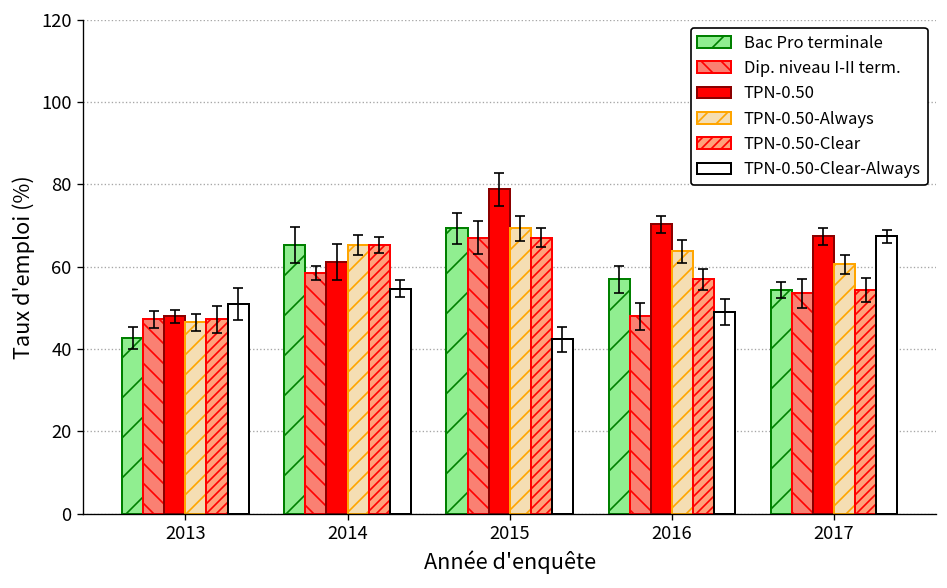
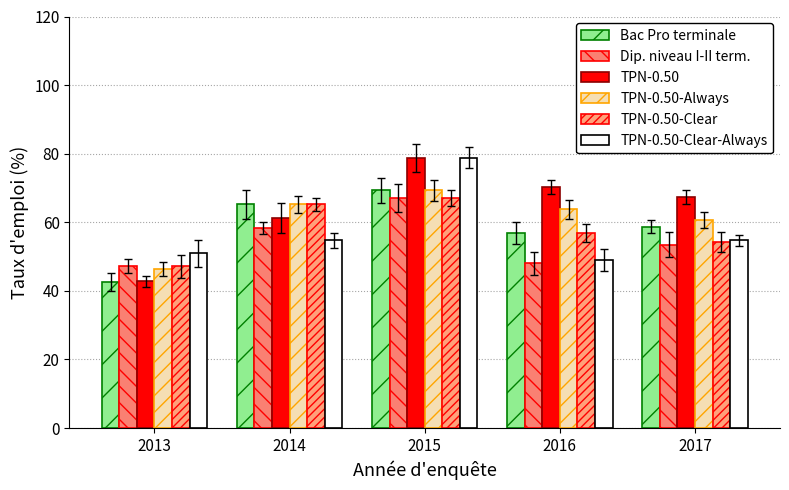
  {
    "Bac Pro terminale": {
      "2013": 43,
      "2014": 65,
      "2015": 69,
      "2016": 57,
-     "2017": 54
+     "2017": 59
    },
    "TPN-0.50": {
-     "2013": 48,
+     "2013": 43,
      "2014": 61,
      "2015": 79,
      "2016": 70,
      "2017": 67
    },
    "TPN-0.50-Always": {
      "2013": 47,
      "2014": 65,
      "2015": 69,
      "2016": 64,
      "2017": 61
    },
    "TPN-0.50-Clear-Always": {
      "2013": 51,
      "2014": 55,
-     "2015": 42,
+     "2015": 79,
      "2016": 49,
-     "2017": 67
+     "2017": 55
    }
  }
